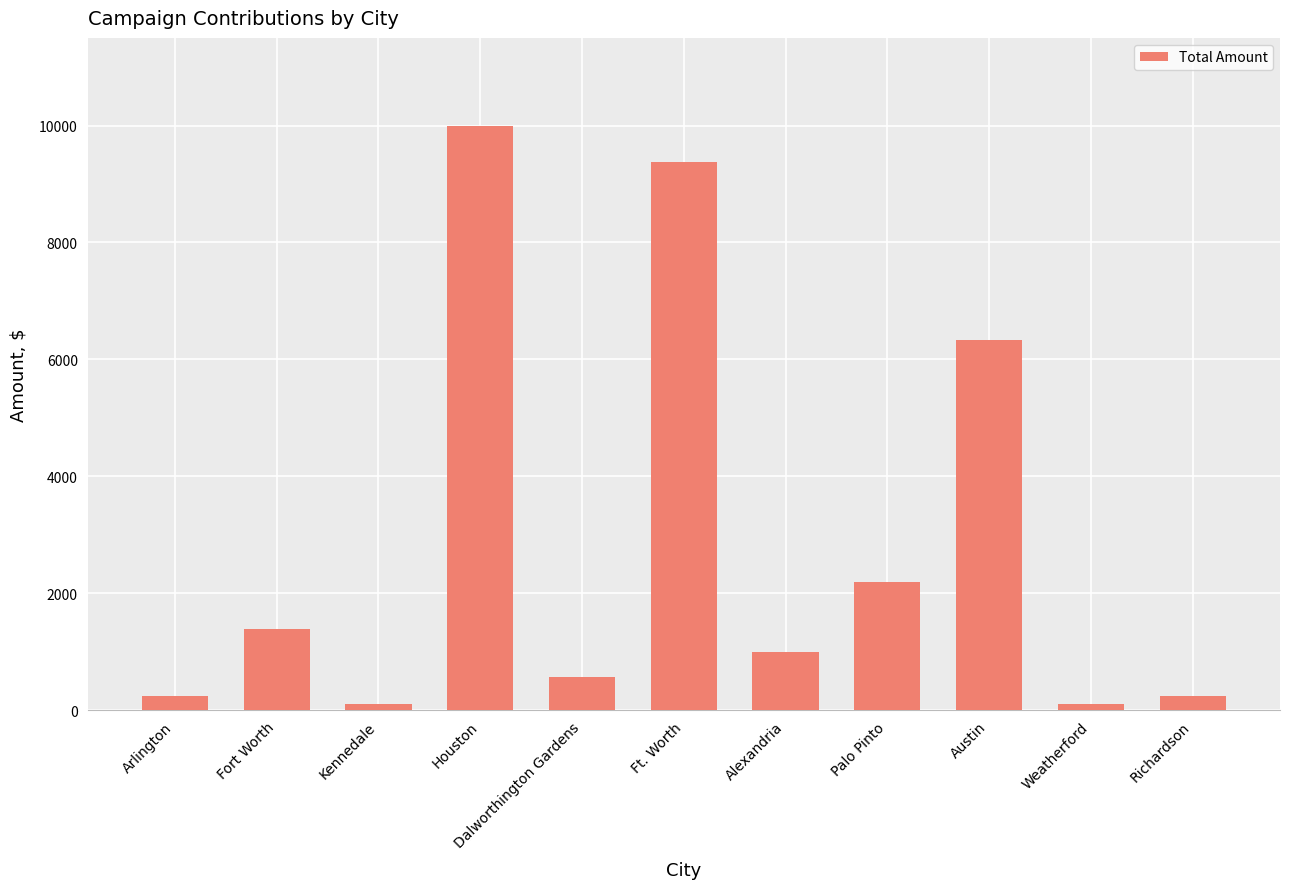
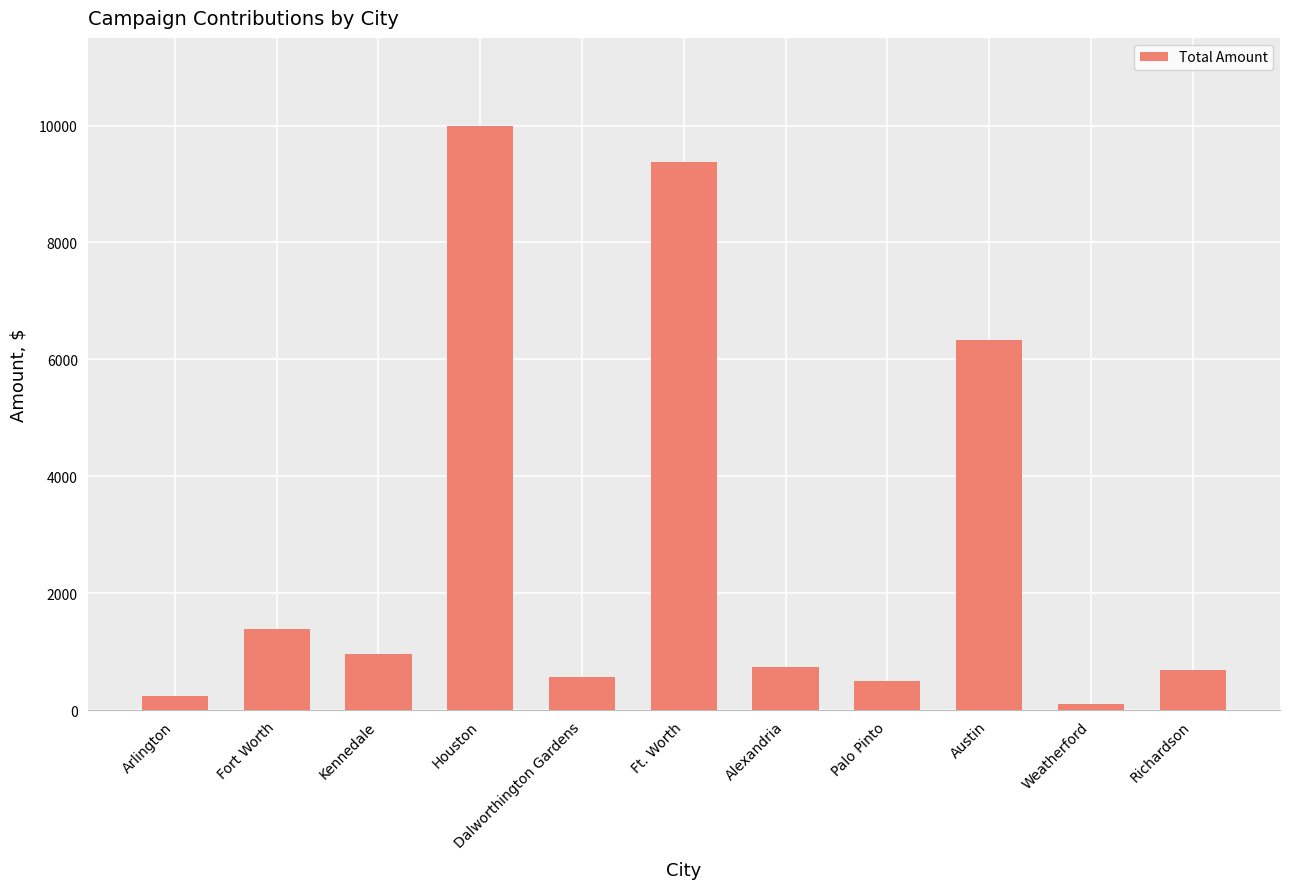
  {
    "Arlington": 300,
    "Fort Worth": 1400,
-   "Kennedale": 100,
+   "Kennedale": 1000,
    "Houston": 10000,
    "Dalworthington Gardens": 600,
    "Ft. Worth": 9400,
-   "Alexandria": 1000,
-   "Palo Pinto": 2200,
+   "Alexandria": 700,
+   "Palo Pinto": 500,
    "Austin": 6300,
    "Weatherford": 100,
-   "Richardson": 300
+   "Richardson": 700
  }
